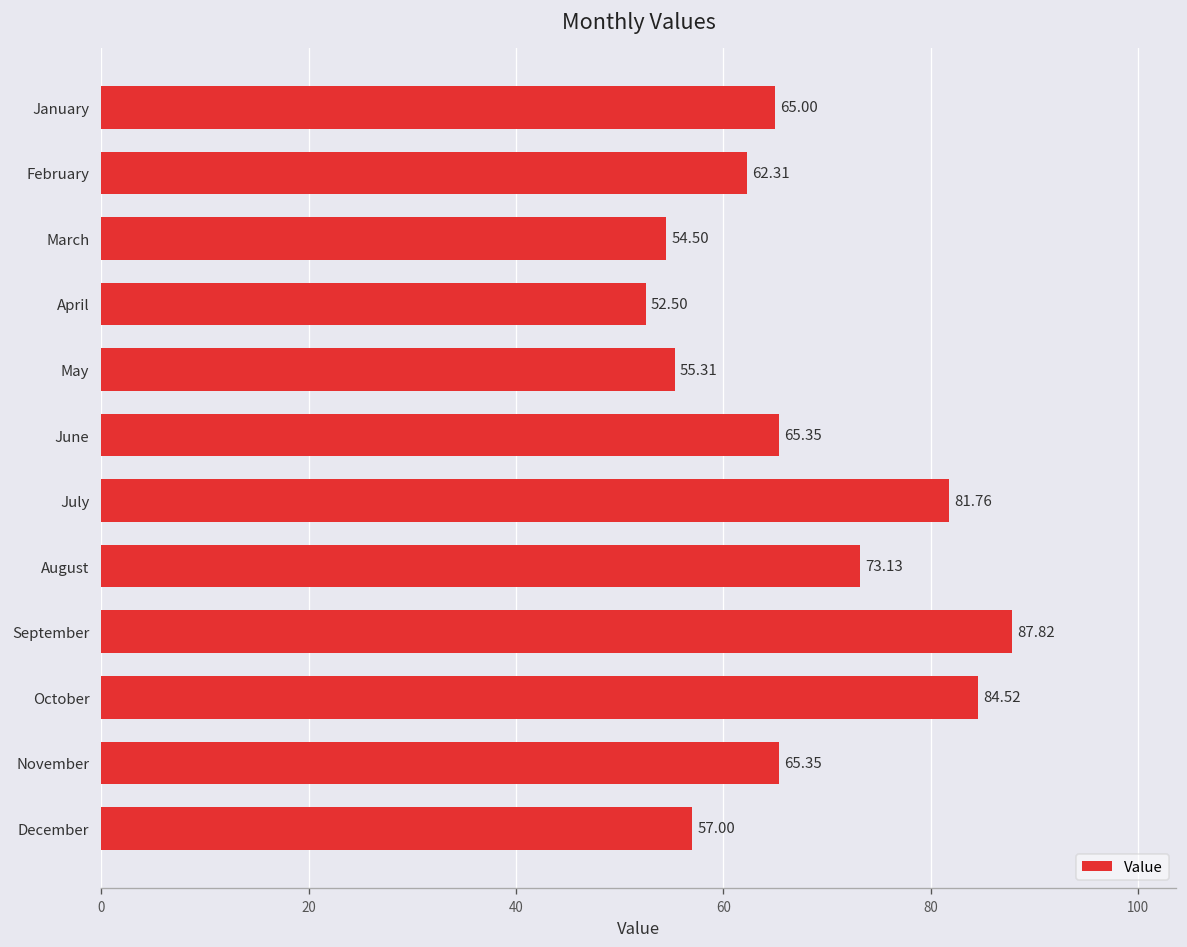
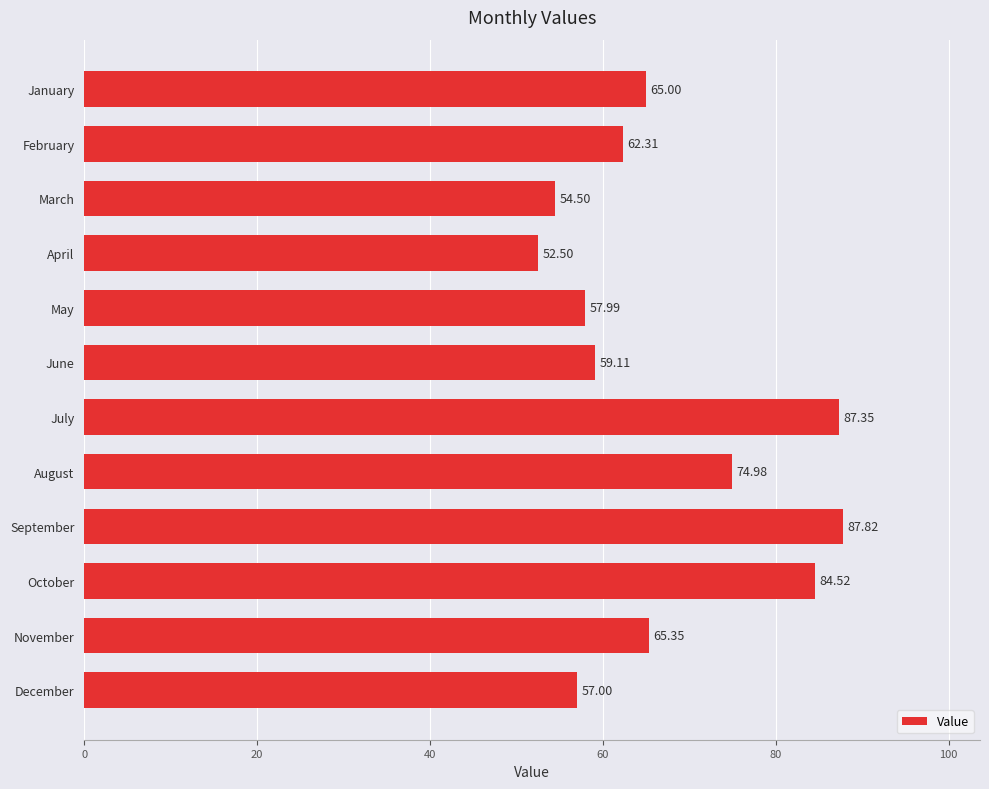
  {
    "January": 65.00,
    "February": 62.31,
    "March": 54.50,
    "April": 52.50,
-   "May": 55.31,
-   "June": 65.35,
-   "July": 81.76,
-   "August": 73.13,
+   "May": 57.99,
+   "June": 59.11,
+   "July": 87.35,
+   "August": 74.98,
    "September": 87.82,
    "October": 84.52,
    "November": 65.35,
    "December": 57.00
  }
